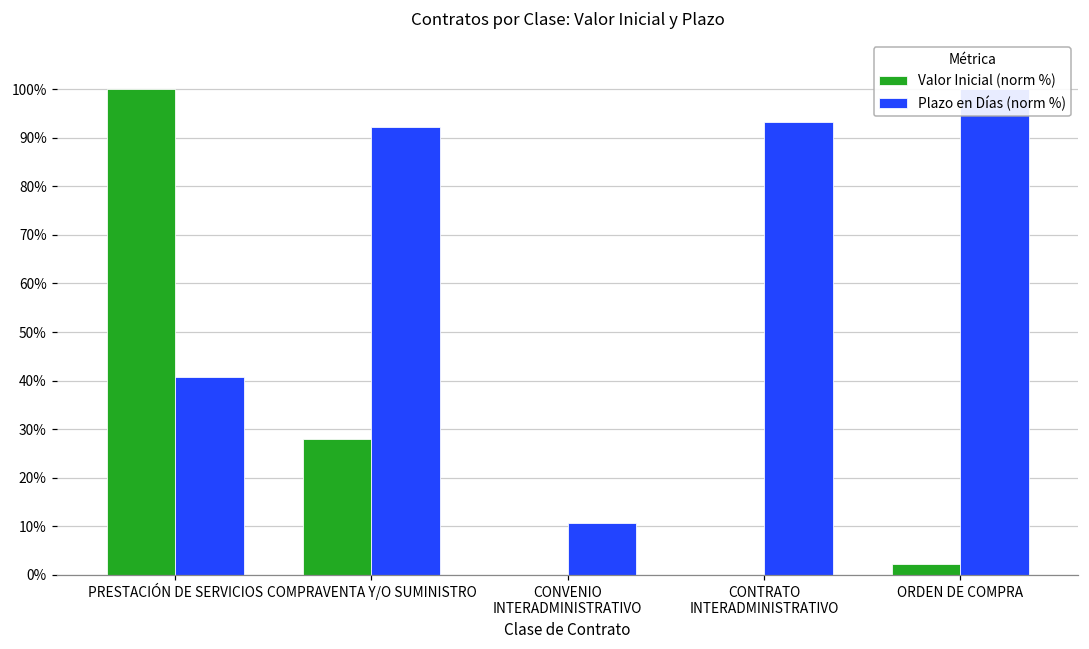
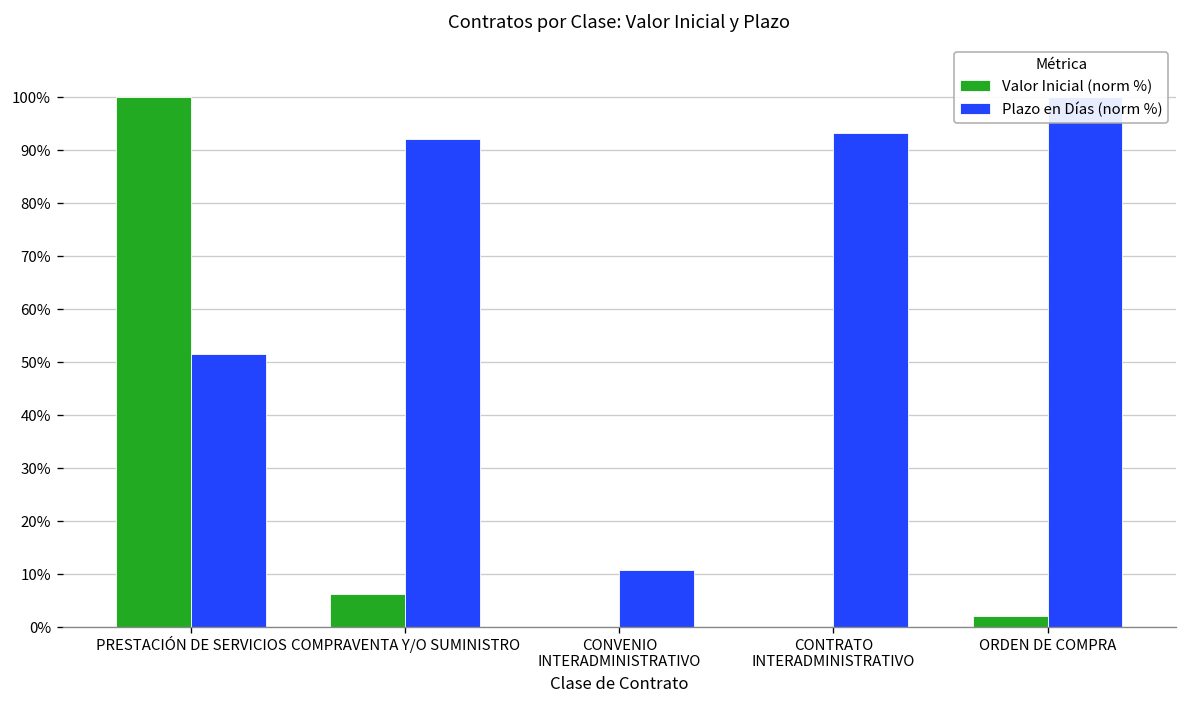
  {
    "Valor Inicial (norm %)": {
      "PRESTACIÓN DE SERVICIOS": "100%",
-     "COMPRAVENTA Y/O SUMINISTRO": "28%",
+     "COMPRAVENTA Y/O SUMINISTRO": "6%",
      "CONVENIO INTERADMINISTRATIVO": "0%",
      "CONTRATO INTERADMINISTRATIVO": "0%",
      "ORDEN DE COMPRA": "2%"
    },
    "Plazo en Días (norm %)": {
-     "PRESTACIÓN DE SERVICIOS": "41%",
+     "PRESTACIÓN DE SERVICIOS": "52%",
      "COMPRAVENTA Y/O SUMINISTRO": "92%",
      "CONVENIO INTERADMINISTRATIVO": "11%",
      "CONTRATO INTERADMINISTRATIVO": "93%"
    }
  }
